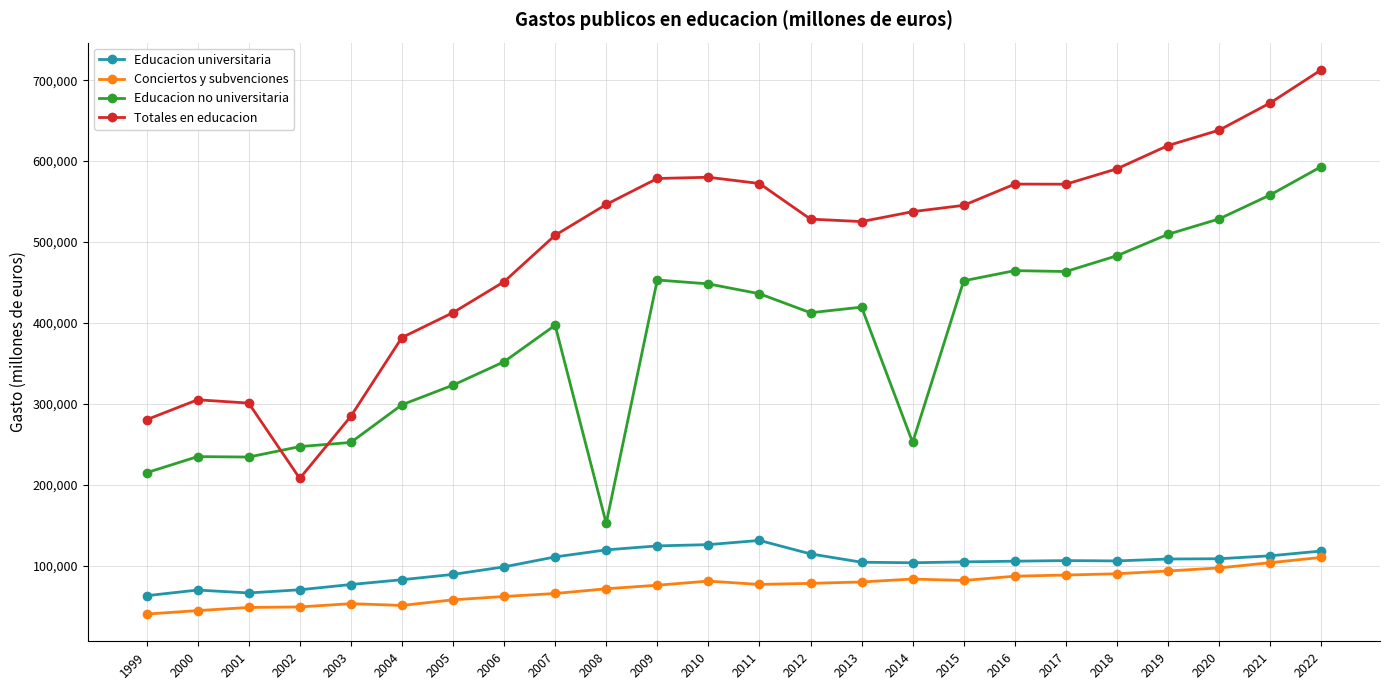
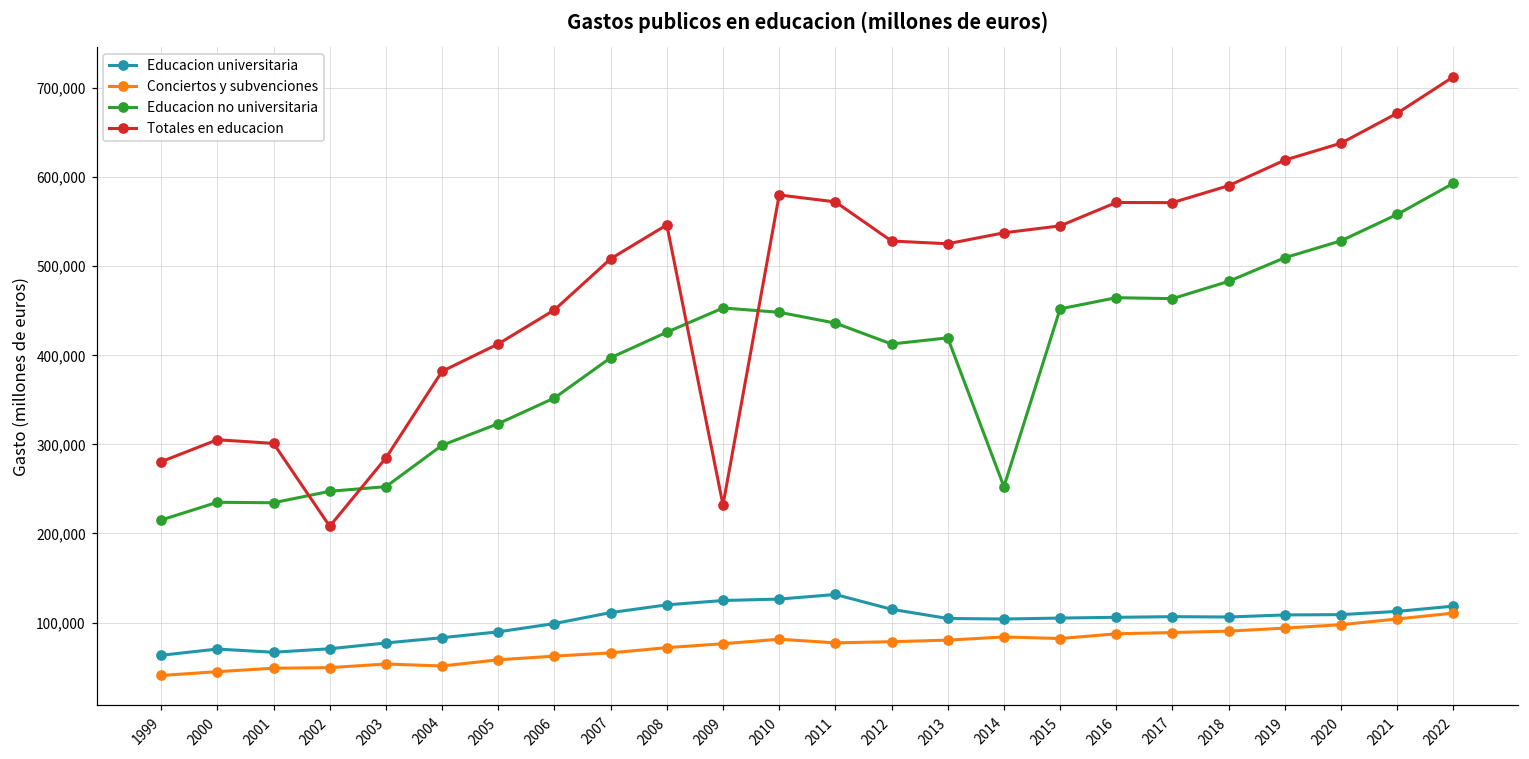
  {
    "Educacion universitaria": {
      "1999": "60,000",
      "2000": "70,000",
      "2001": "70,000",
      "2002": "70,000",
      "2003": "80,000",
      "2004": "80,000",
      "2005": "90,000",
      "2006": "100,000",
      "2007": "110,000",
      "2008": "120,000",
      "2009": "120,000",
      "2010": "130,000",
      "2011": "130,000",
      "2012": "110,000",
      "2013": "100,000",
      "2014": "100,000",
      "2015": "110,000",
      "2016": "110,000",
      "2017": "110,000",
      "2018": "110,000",
      "2019": "110,000",
      "2020": "110,000",
      "2021": "110,000",
      "2022": "120,000"
    },
    "Conciertos y subvenciones": {
      "1999": "40,000",
      "2000": "40,000",
      "2001": "50,000",
      "2002": "50,000",
      "2003": "50,000",
      "2004": "50,000",
      "2005": "60,000",
      "2006": "60,000",
      "2007": "70,000",
      "2008": "70,000",
      "2009": "80,000",
      "2010": "80,000",
      "2011": "80,000",
      "2012": "80,000",
      "2013": "80,000",
      "2014": "80,000",
      "2015": "80,000",
      "2016": "90,000",
      "2017": "90,000",
      "2018": "90,000",
      "2019": "90,000",
      "2020": "100,000",
      "2021": "100,000",
      "2022": "110,000"
    },
    "Educacion no universitaria": {
      "1999": "220,000",
      "2000": "240,000",
      "2001": "230,000",
      "2002": "250,000",
      "2003": "250,000",
      "2004": "300,000",
      "2005": "320,000",
      "2006": "350,000",
      "2007": "400,000",
-     "2008": "150,000",
+     "2008": "430,000",
      "2009": "450,000",
      "2010": "450,000",
      "2011": "440,000",
      "2012": "410,000",
      "2013": "420,000",
      "2014": "250,000",
      "2015": "450,000",
      "2016": "460,000",
      "2017": "460,000",
      "2018": "480,000",
      "2019": "510,000",
      "2020": "530,000",
      "2021": "560,000",
      "2022": "590,000"
    },
    "Totales en educacion": {
      "1999": "280,000",
      "2000": "310,000",
      "2001": "300,000",
      "2002": "210,000",
      "2003": "280,000",
      "2004": "380,000",
      "2005": "410,000",
      "2006": "450,000",
      "2007": "510,000",
      "2008": "550,000",
-     "2009": "580,000",
+     "2009": "230,000",
      "2010": "580,000",
      "2011": "570,000",
      "2012": "530,000",
      "2013": "530,000",
      "2014": "540,000",
      "2015": "550,000",
      "2016": "570,000",
      "2017": "570,000",
      "2018": "590,000",
      "2019": "620,000",
      "2020": "640,000",
      "2021": "670,000",
      "2022": "710,000"
    }
  }
